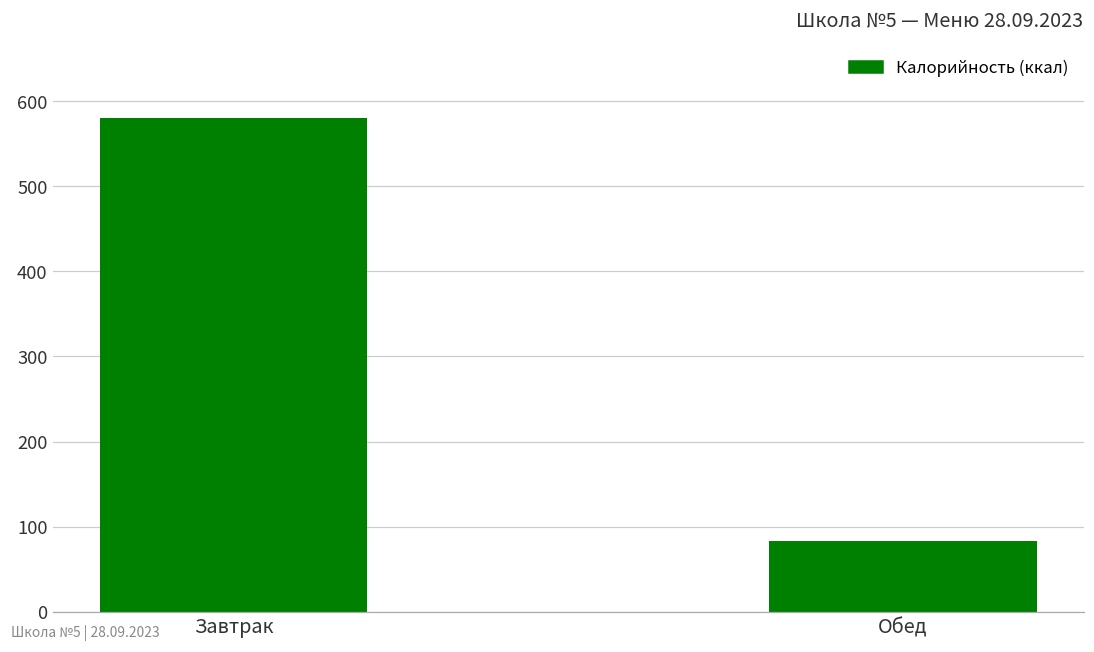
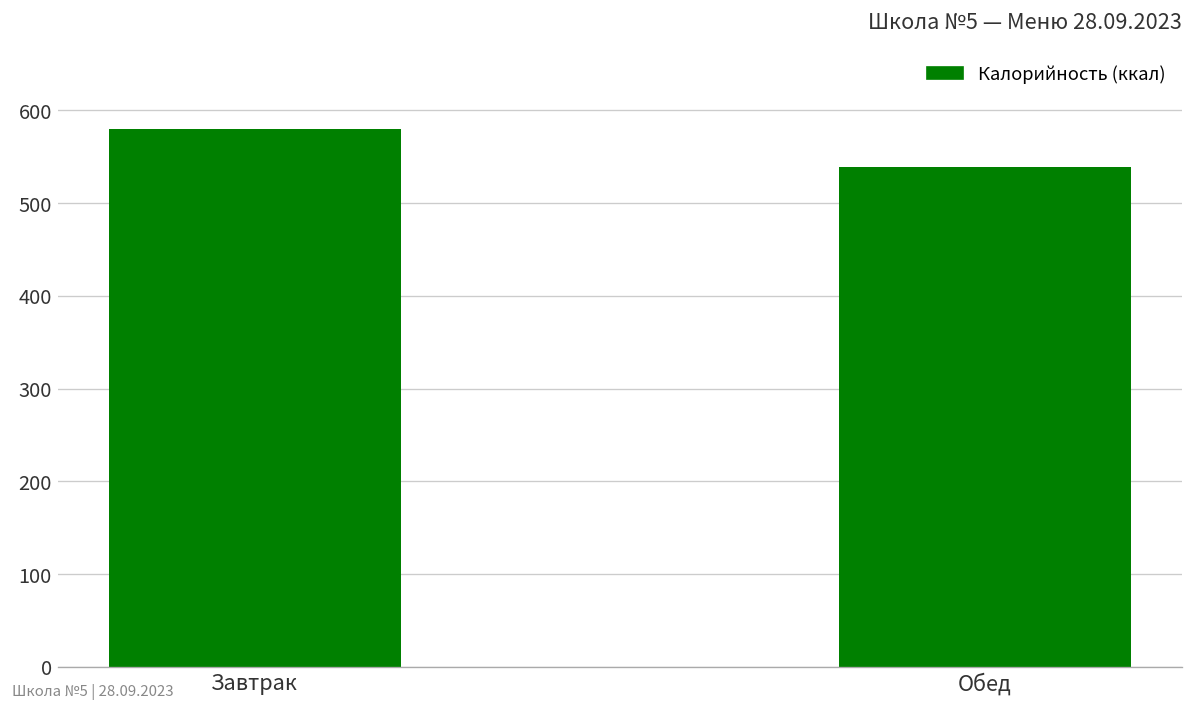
  {
    "Завтрак": 580,
-   "Обед": 80
+   "Обед": 540
  }
